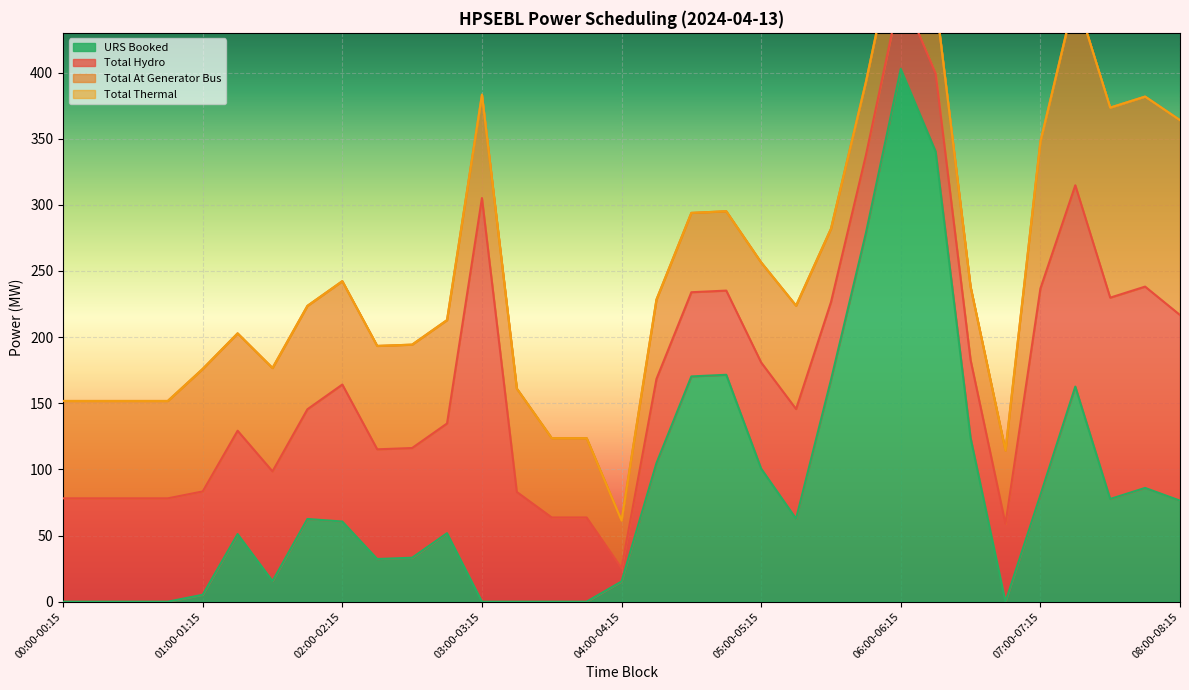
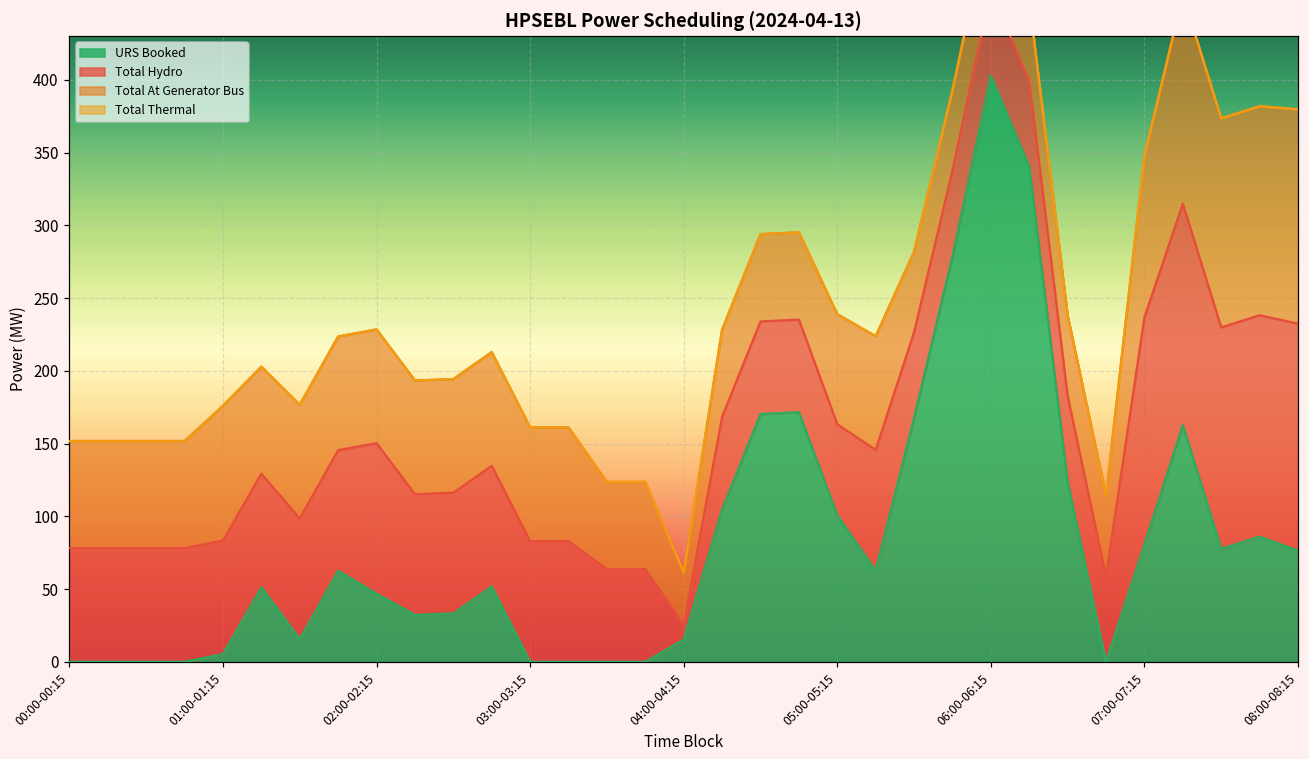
  {
    "URS Booked": {
      "00:00-00:15": 0,
      "01:00-01:15": 5,
-     "02:00-02:15": 61,
+     "02:00-02:15": 47,
      "03:00-03:15": 0,
      "04:00-04:15": 15,
      "05:00-05:15": 101,
      "06:00-06:15": 403,
      "07:00-07:15": 81,
      "08:00-08:15": 76
    },
    "Total Hydro": {
      "00:00-00:15": 78,
      "01:00-01:15": 78,
      "02:00-02:15": 104,
-     "03:00-03:15": 305,
+     "03:00-03:15": 83,
      "04:00-04:15": 10,
-     "05:00-05:15": 80,
+     "05:00-05:15": 63,
      "07:00-07:15": 156,
-     "08:00-08:15": 140
+     "08:00-08:15": 156
    }
  }
